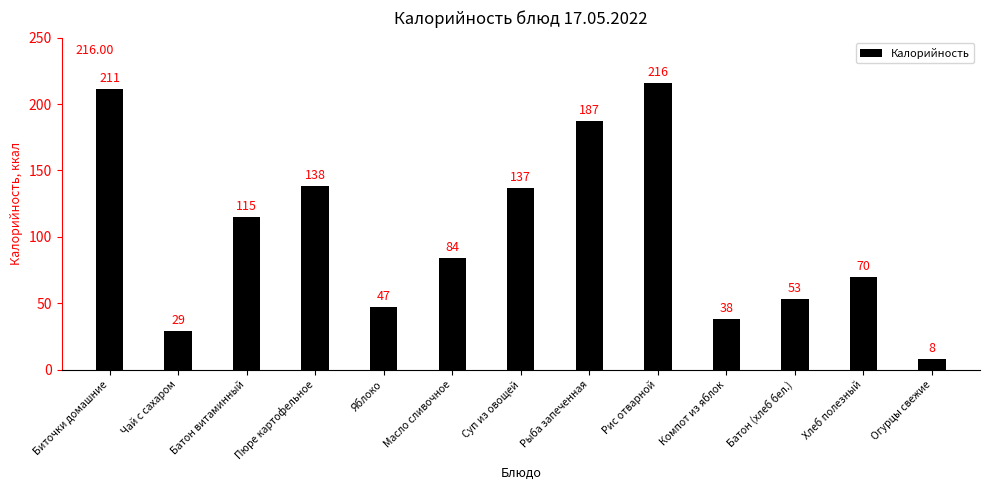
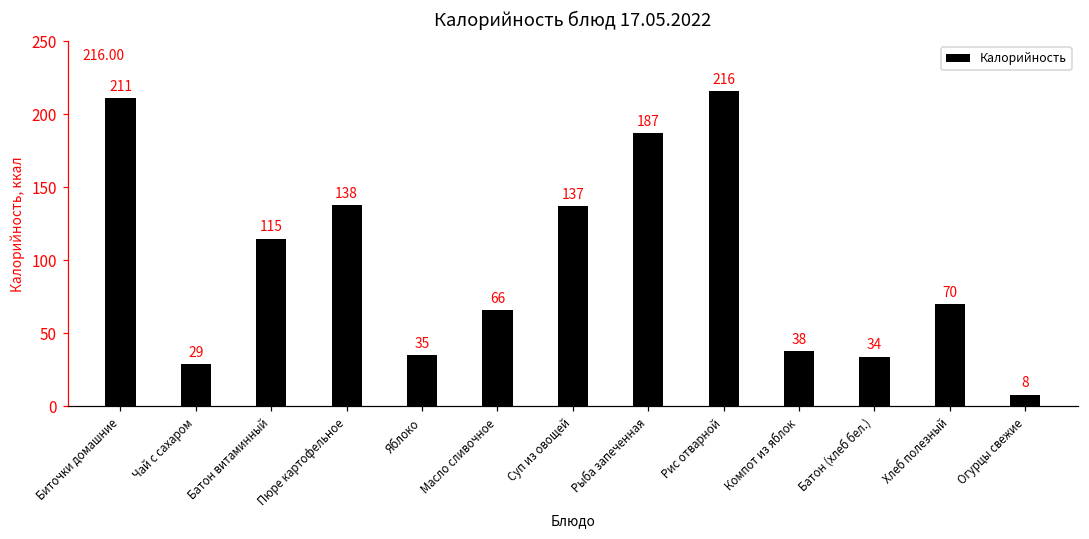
  {
    "Биточки домашние": 211,
    "Чай с сахаром": 29,
    "Батон витаминный": 115,
    "Пюре картофельное": 138,
-   "Яблоко": 47,
-   "Масло сливочное": 84,
+   "Яблоко": 35,
+   "Масло сливочное": 66,
    "Суп из овощей": 137,
    "Рыба запеченная": 187,
    "Рис отварной": 216,
    "Компот из яблок": 38,
-   "Батон (хлеб бел.)": 53,
+   "Батон (хлеб бел.)": 34,
    "Хлеб полезный": 70,
    "Огурцы свежие": 8
  }
